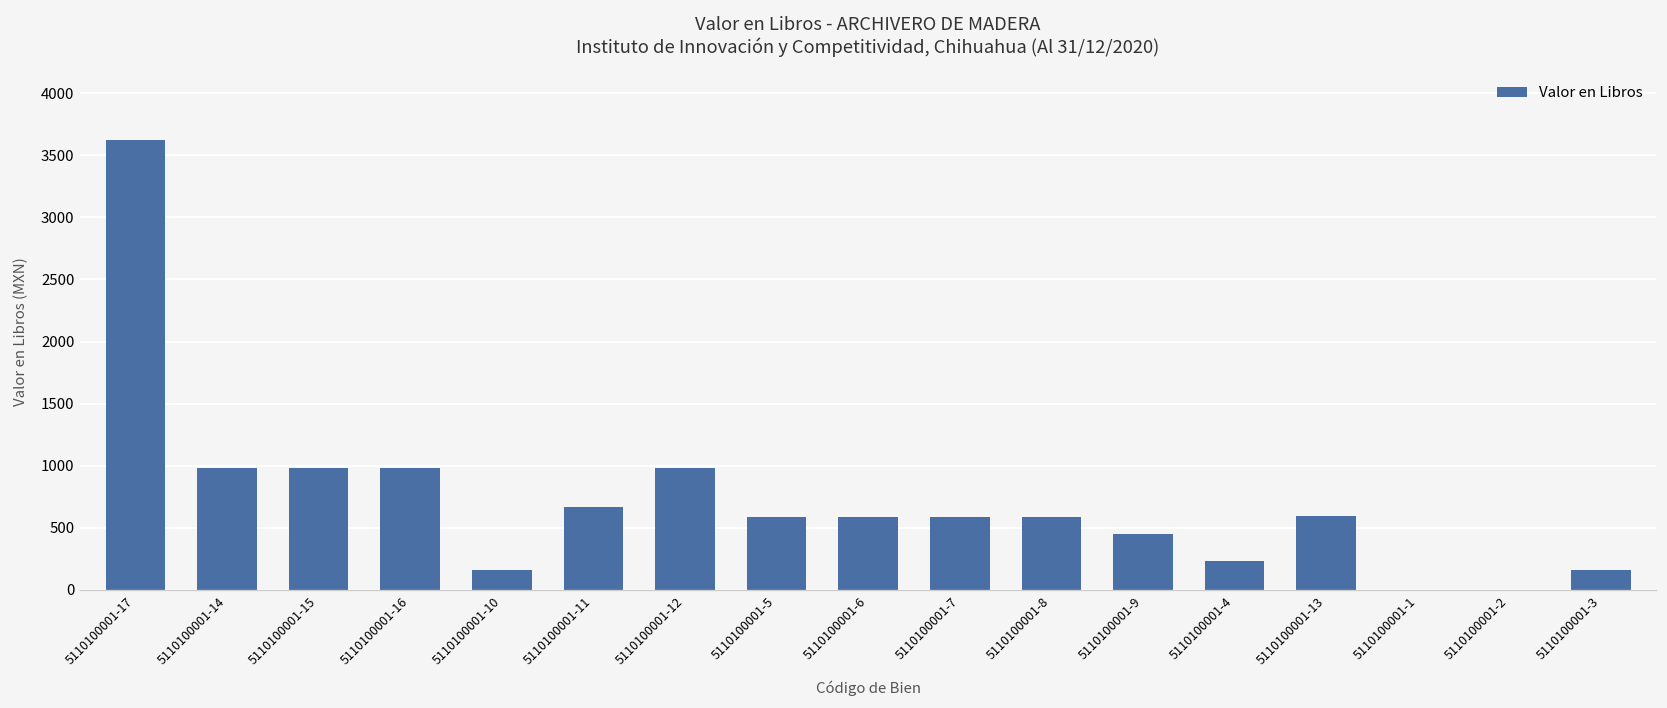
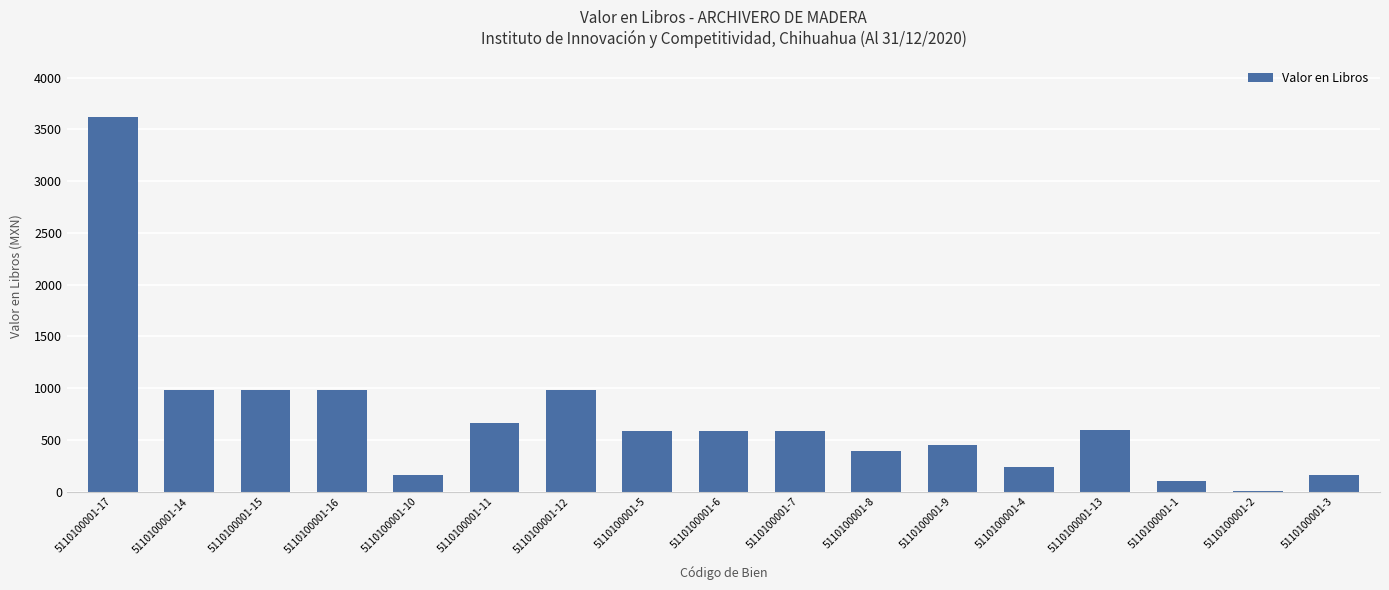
  {
    "5110100001-17": 3620,
    "5110100001-14": 980,
    "5110100001-15": 980,
    "5110100001-16": 980,
    "5110100001-10": 160,
    "5110100001-11": 660,
    "5110100001-12": 990,
    "5110100001-5": 580,
    "5110100001-6": 580,
    "5110100001-7": 580,
-   "5110100001-8": 580,
+   "5110100001-8": 390,
    "5110100001-9": 450,
    "5110100001-4": 240,
    "5110100001-13": 590,
-   "5110100001-1": 0,
+   "5110100001-1": 100,
    "5110100001-3": 160
  }
